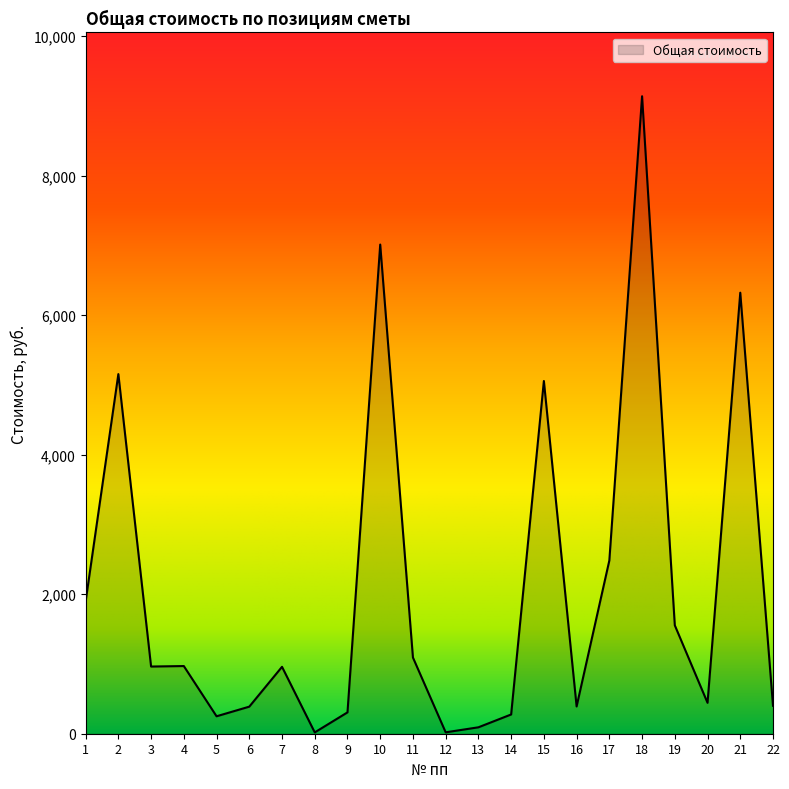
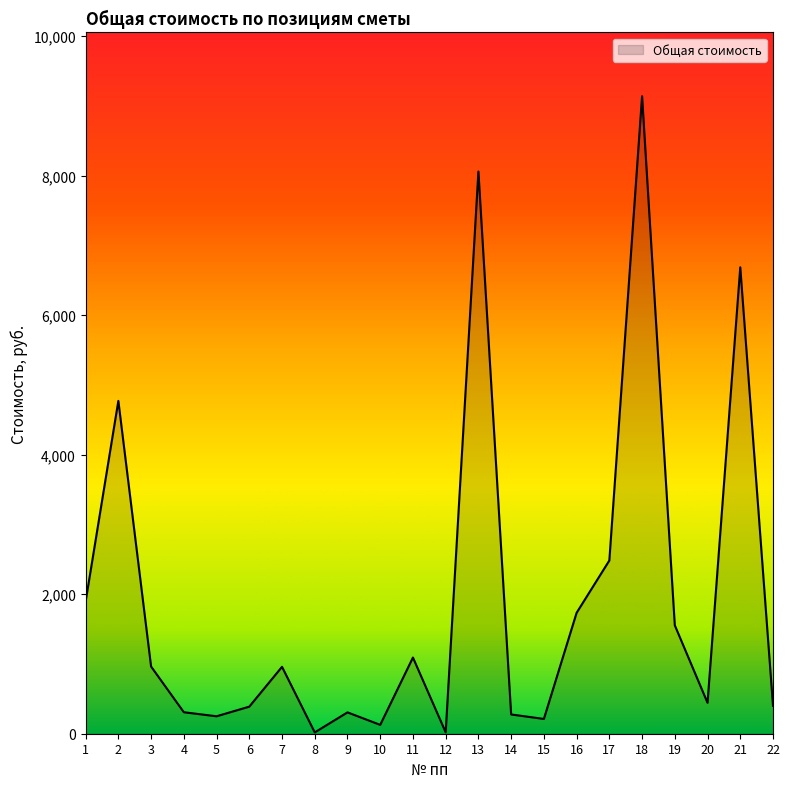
  {
    "1": "1,900",
-   "2": "5,200",
+   "2": "4,800",
    "3": "1,000",
-   "4": "1,000",
+   "4": "300",
    "5": "300",
    "6": "400",
    "7": "1,000",
    "8": "0",
    "9": "300",
-   "10": "7,000",
+   "10": "100",
    "11": "1,100",
    "12": "0",
-   "13": "100",
+   "13": "8,100",
    "14": "300",
-   "15": "5,100",
-   "16": "400",
+   "15": "200",
+   "16": "1,700",
    "17": "2,500",
    "18": "9,100",
    "19": "1,600",
    "20": "400",
-   "21": "6,300",
+   "21": "6,700",
    "22": "400"
  }
